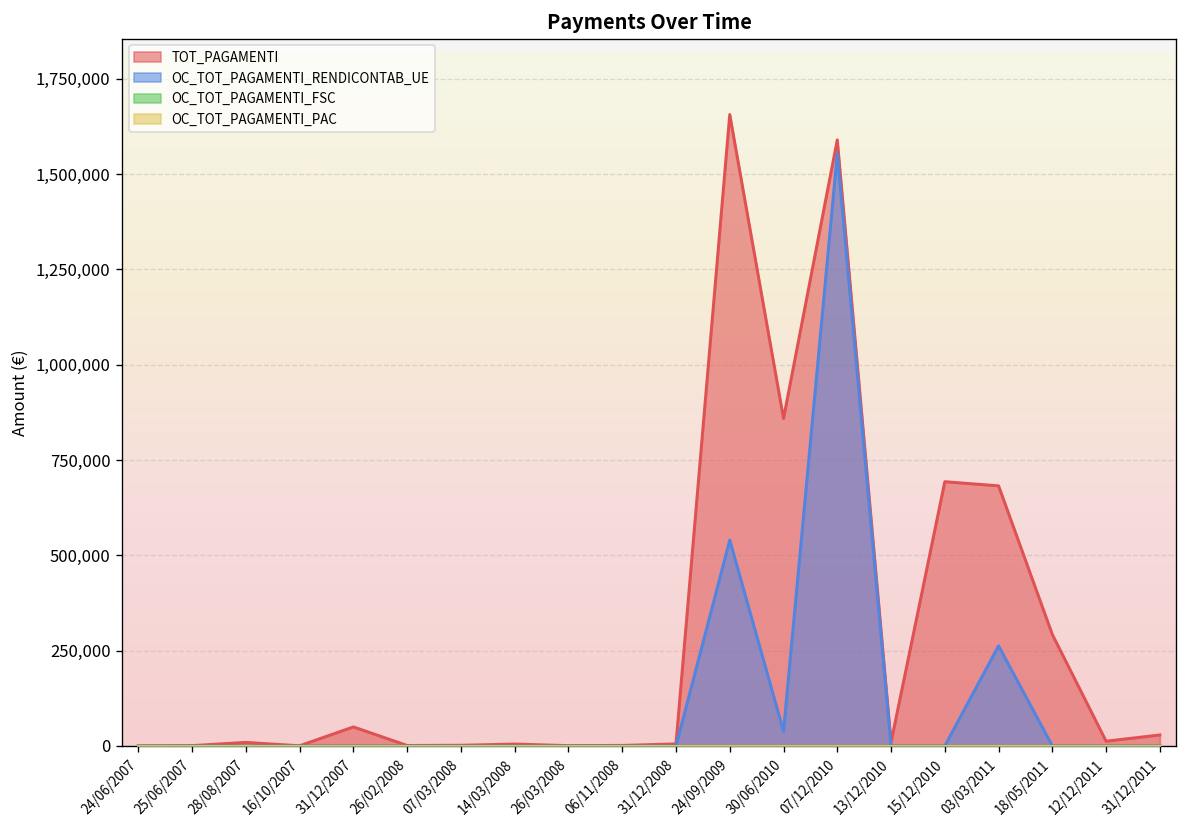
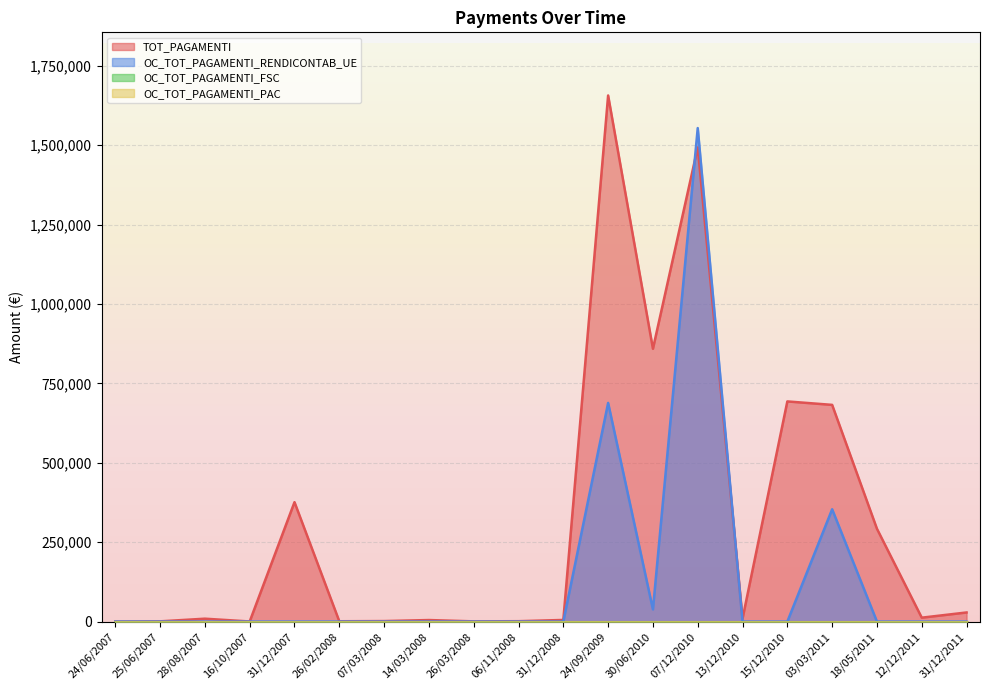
  {
    "TOT_PAGAMENTI": {
      "28/08/2007": "10,000",
-     "31/12/2007": "50,000",
+     "31/12/2007": "380,000",
      "24/09/2009": "1,660,000",
      "30/06/2010": "860,000",
-     "07/12/2010": "1,590,000",
+     "07/12/2010": "1,490,000",
      "13/12/2010": "10,000",
      "15/12/2010": "690,000",
      "03/03/2011": "680,000",
      "18/05/2011": "290,000",
      "12/12/2011": "10,000",
      "31/12/2011": "30,000"
    },
    "OC_TOT_PAGAMENTI_RENDICONTAB_UE": {
-     "24/09/2009": "540,000",
+     "24/09/2009": "690,000",
      "30/06/2010": "40,000",
      "07/12/2010": "1,550,000",
-     "03/03/2011": "260,000"
+     "03/03/2011": "350,000"
    },
    "OC_TOT_PAGAMENTI_PAC": {
      "24/09/2009": "0",
      "30/06/2010": "0",
      "07/12/2010": "0",
      "03/03/2011": "0"
    }
  }
